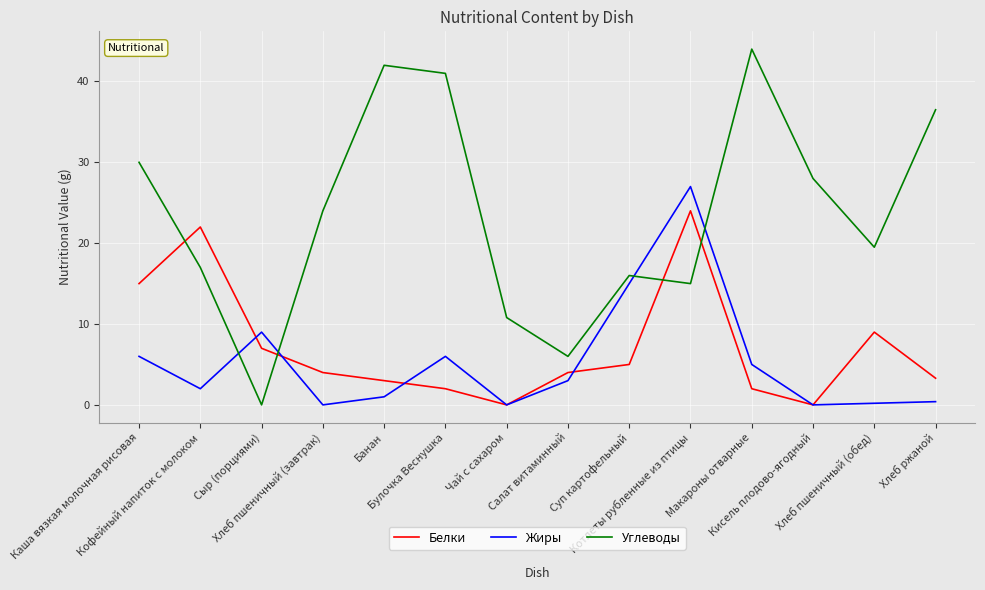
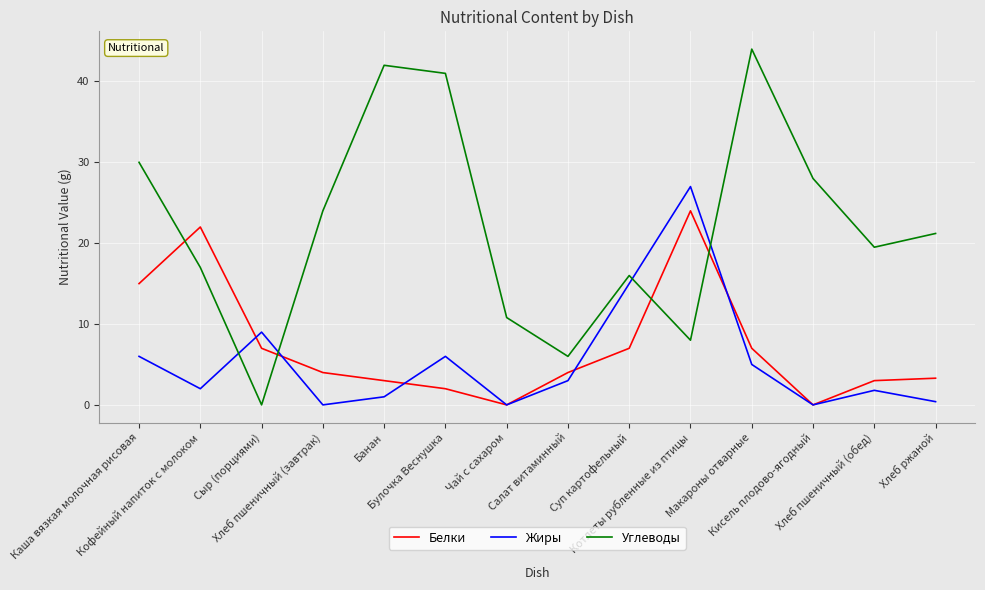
  {
    "Белки": {
      "Каша вязкая молочная рисовая": 15,
      "Кофейный напиток с молоком": 22,
      "Сыр (порциями)": 7,
      "Хлеб пшеничный (завтрак)": 4,
      "Банан": 3,
      "Булочка Веснушка": 2,
      "Салат витаминный": 4,
-     "Суп картофельный": 5,
+     "Суп картофельный": 7,
      "Котлеты рубленные из птицы": 24,
-     "Макароны отварные": 2,
-     "Хлеб пшеничный (обед)": 9,
+     "Макароны отварные": 7,
+     "Хлеб пшеничный (обед)": 3,
      "Хлеб ржаной": 3
    },
    "Жиры": {
      "Каша вязкая молочная рисовая": 6,
      "Кофейный напиток с молоком": 2,
      "Сыр (порциями)": 9,
      "Хлеб пшеничный (завтрак)": 0,
      "Банан": 1,
      "Булочка Веснушка": 6,
      "Салат витаминный": 3,
      "Суп картофельный": 15,
      "Котлеты рубленные из птицы": 27,
      "Макароны отварные": 5,
-     "Хлеб пшеничный (обед)": 0,
+     "Хлеб пшеничный (обед)": 2,
      "Хлеб ржаной": 0
    },
    "Углеводы": {
      "Каша вязкая молочная рисовая": 30,
      "Кофейный напиток с молоком": 17,
      "Сыр (порциями)": 0,
      "Хлеб пшеничный (завтрак)": 24,
      "Банан": 42,
      "Булочка Веснушка": 41,
      "Чай с сахаром": 11,
      "Салат витаминный": 6,
      "Суп картофельный": 16,
-     "Котлеты рубленные из птицы": 15,
+     "Котлеты рубленные из птицы": 8,
      "Макароны отварные": 44,
      "Кисель плодово-ягодный": 28,
      "Хлеб пшеничный (обед)": 20,
-     "Хлеб ржаной": 37
+     "Хлеб ржаной": 21
    }
  }
